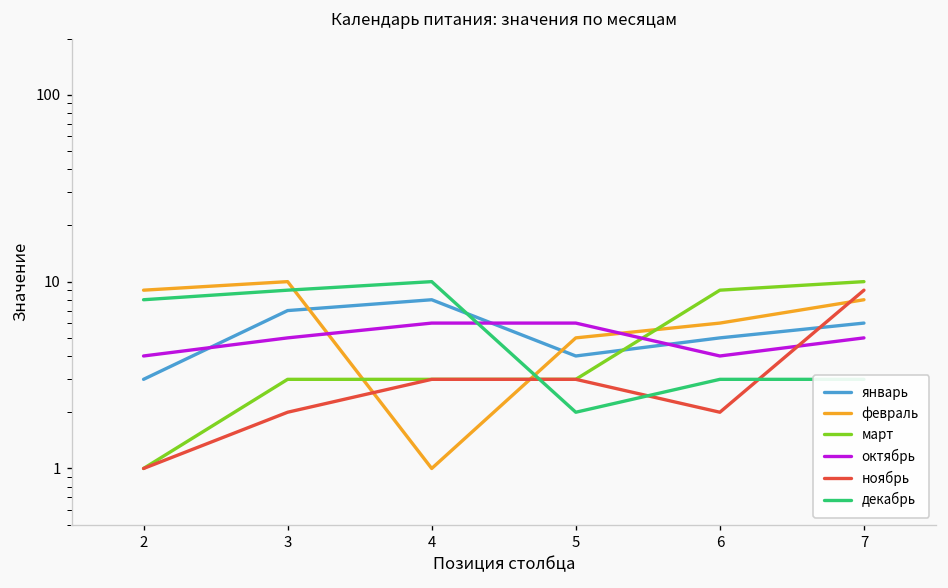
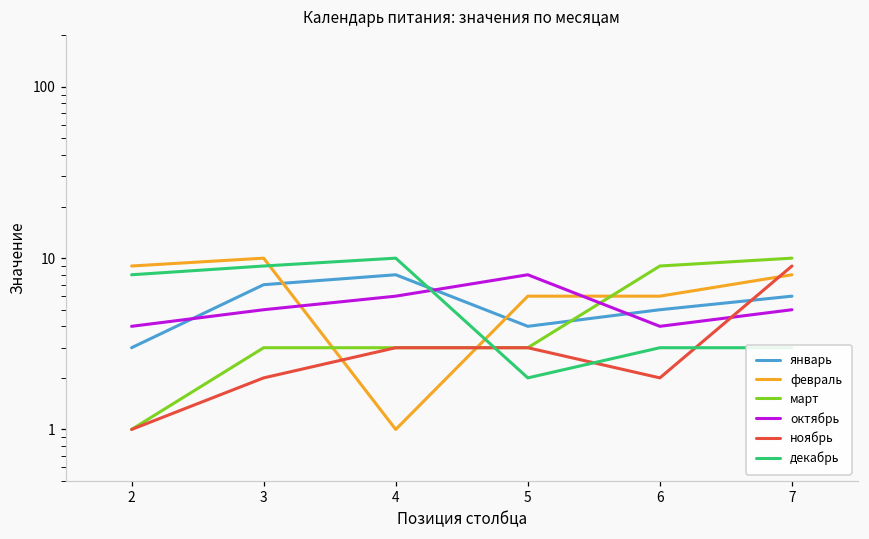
  {
    "январь": {
      "2": 3,
      "3": 7,
      "4": 8,
      "5": 4,
      "6": 5,
      "7": 6
    },
    "февраль": {
      "2": 9,
      "3": 10,
      "4": 1,
-     "5": 5,
+     "5": 6,
      "6": 6,
      "7": 8
    },
    "март": {
      "3": 3,
      "6": 9,
      "7": 10
    },
    "октябрь": {
      "2": 4,
      "3": 5,
      "4": 6,
-     "5": 6,
+     "5": 8,
      "6": 4,
      "7": 5
    },
    "ноябрь": {
      "3": 2,
      "6": 2,
      "7": 9
    },
    "декабрь": {
      "2": 8,
      "3": 9,
      "4": 10,
      "5": 2,
      "6": 3,
      "7": 3
    }
  }
